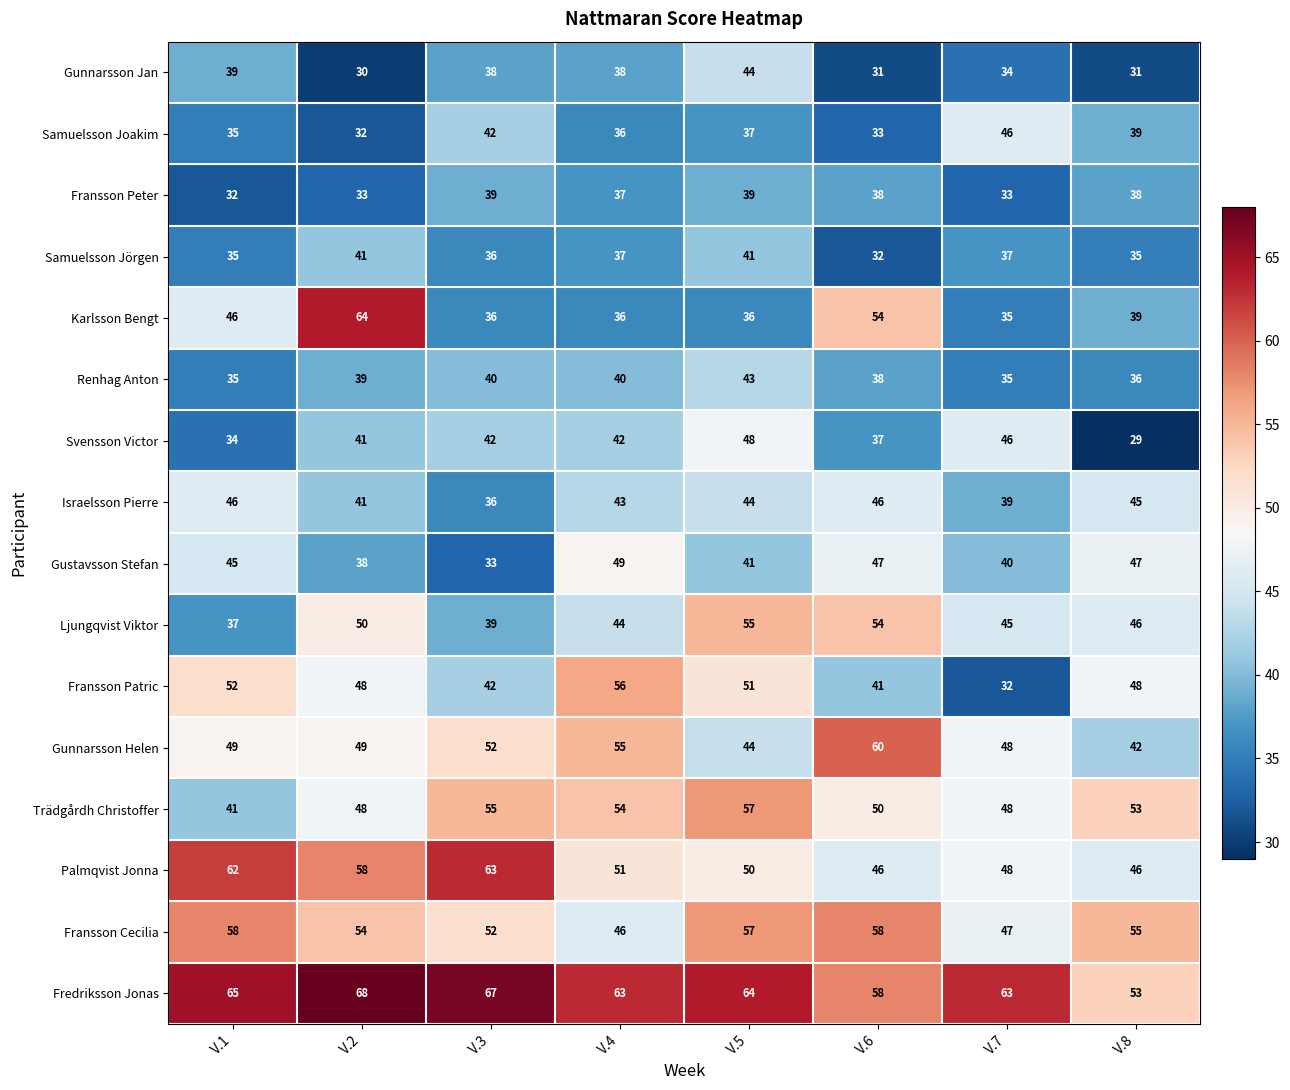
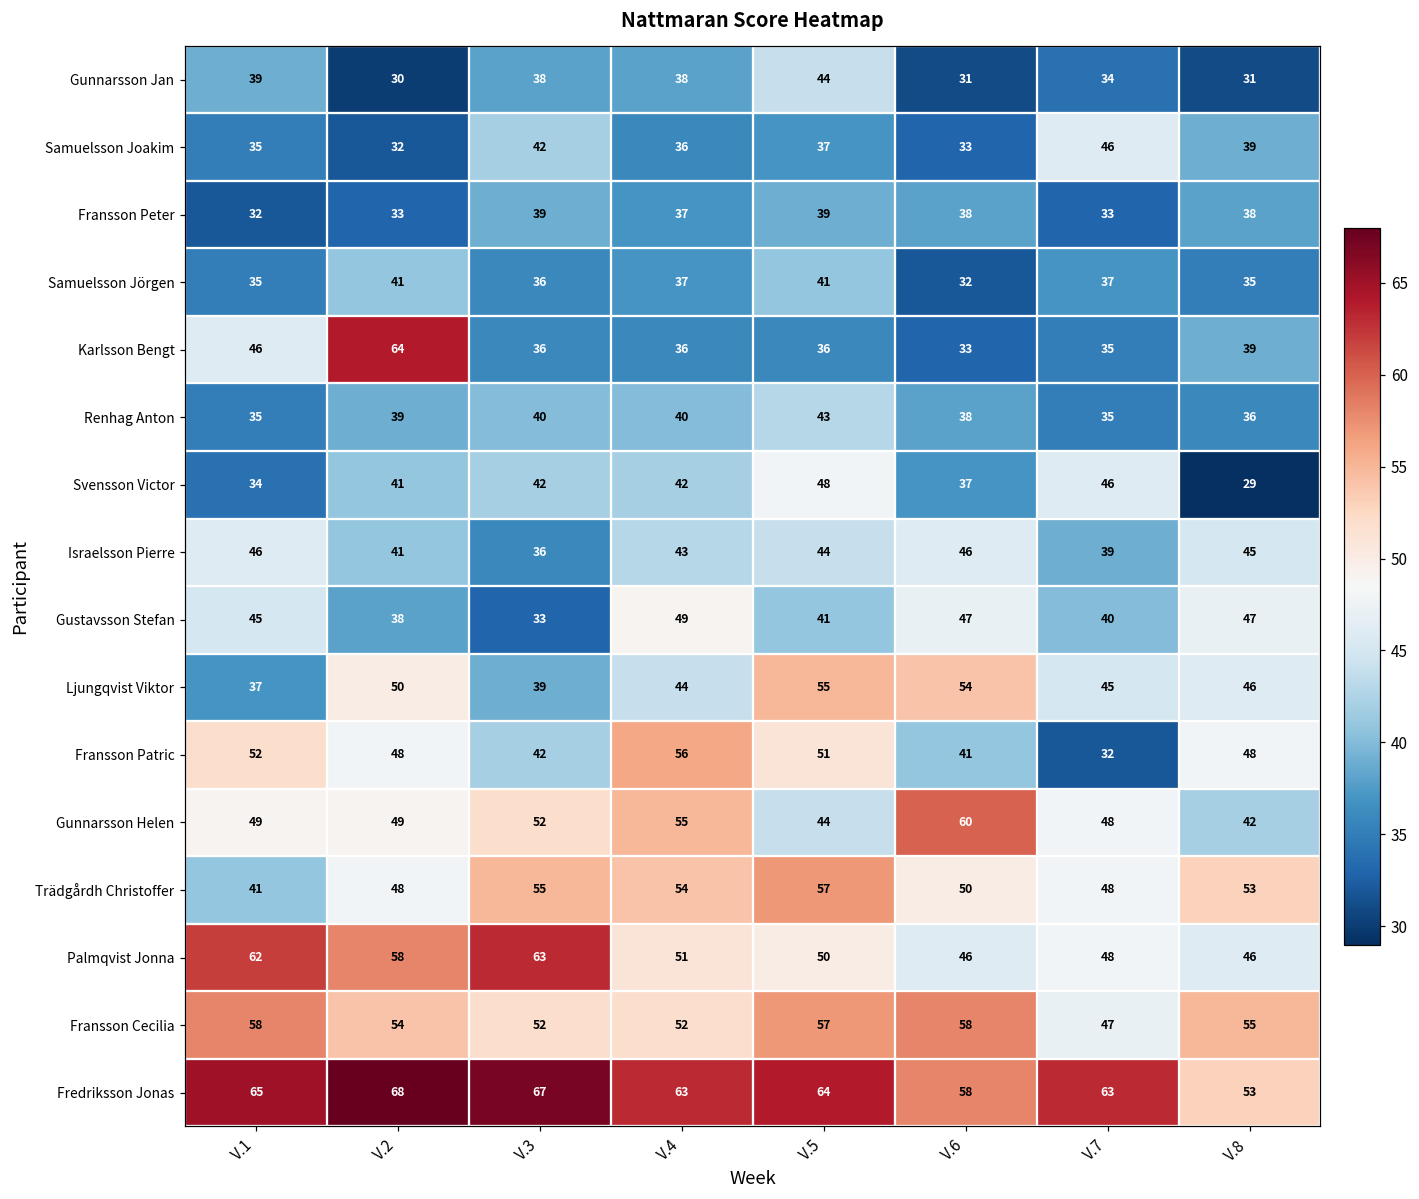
  {
    "Gunnarsson Jan": {
      "V.1": 39,
      "V.2": 30,
      "V.3": 38,
      "V.4": 38,
      "V.5": 44,
      "V.6": 31,
      "V.7": 34,
      "V.8": 31
    },
    "Samuelsson Joakim": {
      "V.1": 35,
      "V.2": 32,
      "V.3": 42,
      "V.4": 36,
      "V.5": 37,
      "V.6": 33,
      "V.7": 46,
      "V.8": 39
    },
    "Fransson Peter": {
      "V.1": 32,
      "V.2": 33,
      "V.3": 39,
      "V.4": 37,
      "V.5": 39,
      "V.6": 38,
      "V.7": 33,
      "V.8": 38
    },
    "Samuelsson Jörgen": {
      "V.1": 35,
      "V.2": 41,
      "V.3": 36,
      "V.4": 37,
      "V.5": 41,
      "V.6": 32,
      "V.7": 37,
      "V.8": 35
    },
    "Karlsson Bengt": {
      "V.1": 46,
      "V.2": 64,
      "V.3": 36,
      "V.4": 36,
      "V.5": 36,
-     "V.6": 54,
+     "V.6": 33,
      "V.7": 35,
      "V.8": 39
    },
    "Renhag Anton": {
      "V.1": 35,
      "V.2": 39,
      "V.3": 40,
      "V.4": 40,
      "V.5": 43,
      "V.6": 38,
      "V.7": 35,
      "V.8": 36
    },
    "Svensson Victor": {
      "V.1": 34,
      "V.2": 41,
      "V.3": 42,
      "V.4": 42,
      "V.5": 48,
      "V.6": 37,
      "V.7": 46,
      "V.8": 29
    },
    "Israelsson Pierre": {
      "V.1": 46,
      "V.2": 41,
      "V.3": 36,
      "V.4": 43,
      "V.5": 44,
      "V.6": 46,
      "V.7": 39,
      "V.8": 45
    },
    "Gustavsson Stefan": {
      "V.1": 45,
      "V.2": 38,
      "V.3": 33,
      "V.4": 49,
      "V.5": 41,
      "V.6": 47,
      "V.7": 40,
      "V.8": 47
    },
    "Ljungqvist Viktor": {
      "V.1": 37,
      "V.2": 50,
      "V.3": 39,
      "V.4": 44,
      "V.5": 55,
      "V.6": 54,
      "V.7": 45,
      "V.8": 46
    },
    "Fransson Patric": {
      "V.1": 52,
      "V.2": 48,
      "V.3": 42,
      "V.4": 56,
      "V.5": 51,
      "V.6": 41,
      "V.7": 32,
      "V.8": 48
    },
    "Gunnarsson Helen": {
      "V.1": 49,
      "V.2": 49,
      "V.3": 52,
      "V.4": 55,
      "V.5": 44,
      "V.6": 60,
      "V.7": 48,
      "V.8": 42
    },
    "Trädgårdh Christoffer": {
      "V.1": 41,
      "V.2": 48,
      "V.3": 55,
      "V.4": 54,
      "V.5": 57,
      "V.6": 50,
      "V.7": 48,
      "V.8": 53
    },
    "Palmqvist Jonna": {
      "V.1": 62,
      "V.2": 58,
      "V.3": 63,
      "V.4": 51,
      "V.5": 50,
      "V.6": 46,
      "V.7": 48,
      "V.8": 46
    },
    "Fransson Cecilia": {
      "V.1": 58,
      "V.2": 54,
      "V.3": 52,
-     "V.4": 46,
+     "V.4": 52,
      "V.5": 57,
      "V.6": 58,
      "V.7": 47,
      "V.8": 55
    },
    "Fredriksson Jonas": {
      "V.1": 65,
      "V.2": 68,
      "V.3": 67,
      "V.4": 63,
      "V.5": 64,
      "V.6": 58,
      "V.7": 63,
      "V.8": 53
    }
  }
